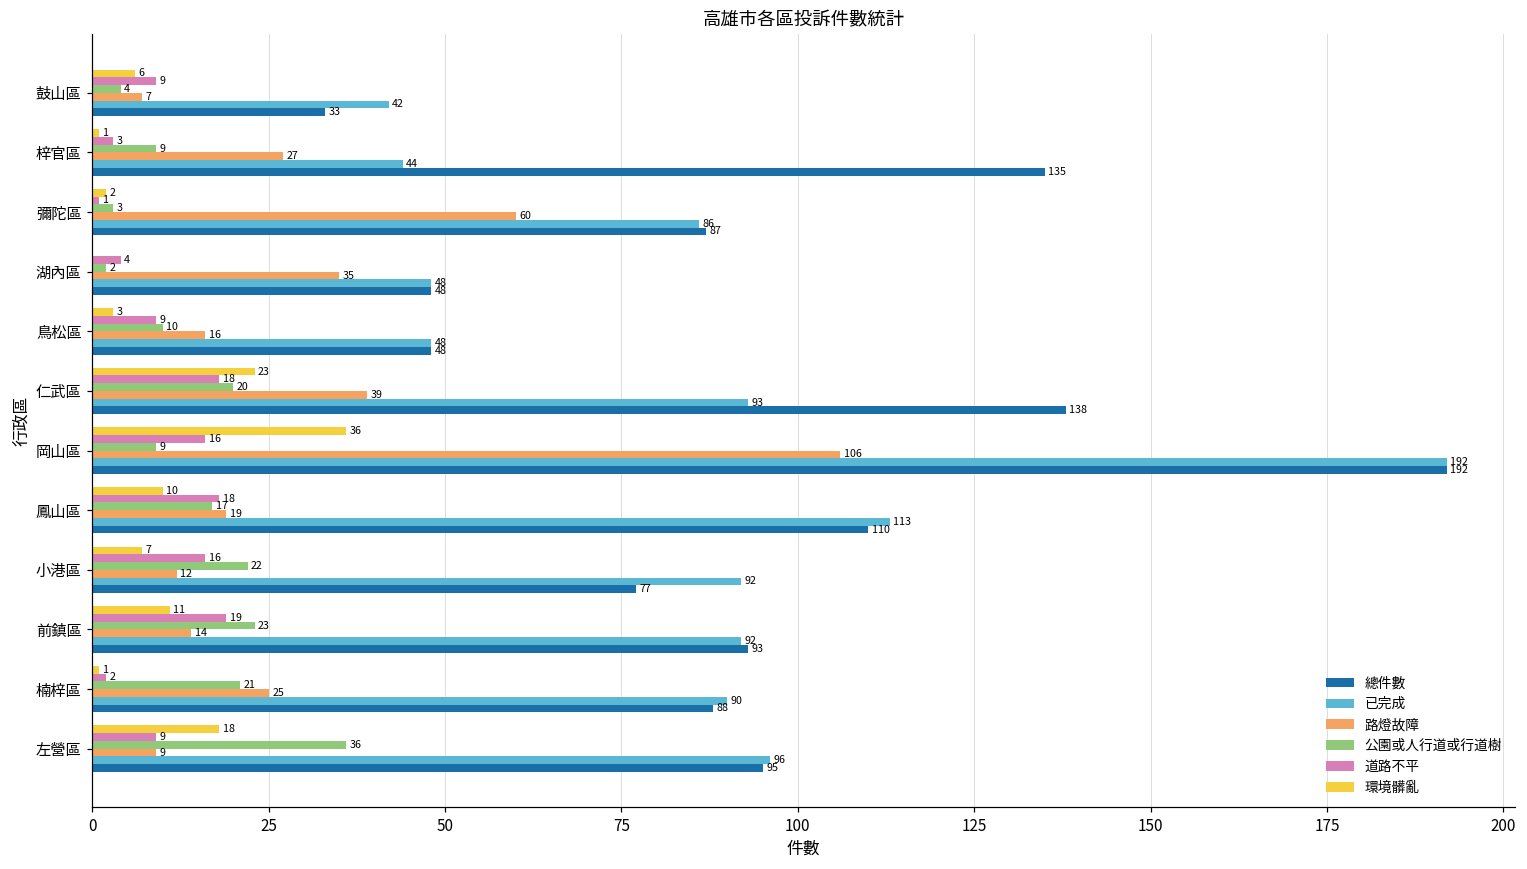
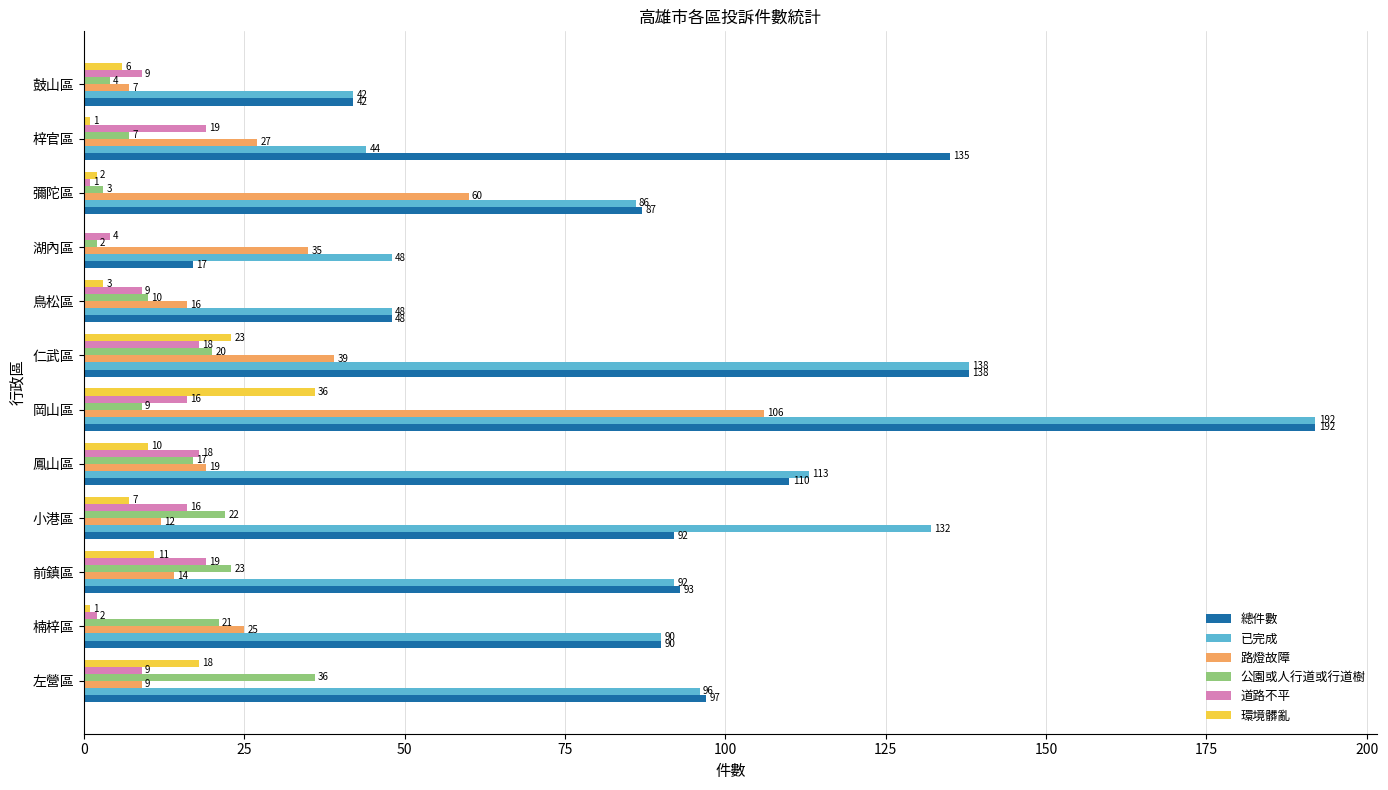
  {
    "總件數": {
-     "鼓山區": 33,
+     "鼓山區": 42,
      "梓官區": 135,
      "彌陀區": 87,
-     "湖內區": 48,
+     "湖內區": 17,
      "鳳山區": 110,
-     "小港區": 77,
+     "小港區": 92,
      "前鎮區": 93,
-     "楠梓區": 88,
-     "左營區": 95
+     "楠梓區": 90,
+     "左營區": 97
    },
    "已完成": {
      "梓官區": 44,
      "彌陀區": 86,
      "湖內區": 48,
-     "仁武區": 93,
+     "仁武區": 138,
      "鳳山區": 113,
-     "小港區": 92,
+     "小港區": 132,
      "前鎮區": 92,
      "左營區": 96
    },
    "公園或人行道或行道樹": {
      "鼓山區": 4,
-     "梓官區": 9,
+     "梓官區": 7,
      "彌陀區": 3,
      "湖內區": 2,
      "鳥松區": 10,
      "仁武區": 20,
      "岡山區": 9,
      "鳳山區": 17,
      "小港區": 22,
      "前鎮區": 23,
      "楠梓區": 21,
      "左營區": 36
    },
    "道路不平": {
      "鼓山區": 9,
-     "梓官區": 3,
+     "梓官區": 19,
      "彌陀區": 1,
      "湖內區": 4,
      "鳥松區": 9,
      "仁武區": 18,
      "岡山區": 16,
      "鳳山區": 18,
      "小港區": 16,
      "前鎮區": 19,
      "楠梓區": 2,
      "左營區": 9
    }
  }
